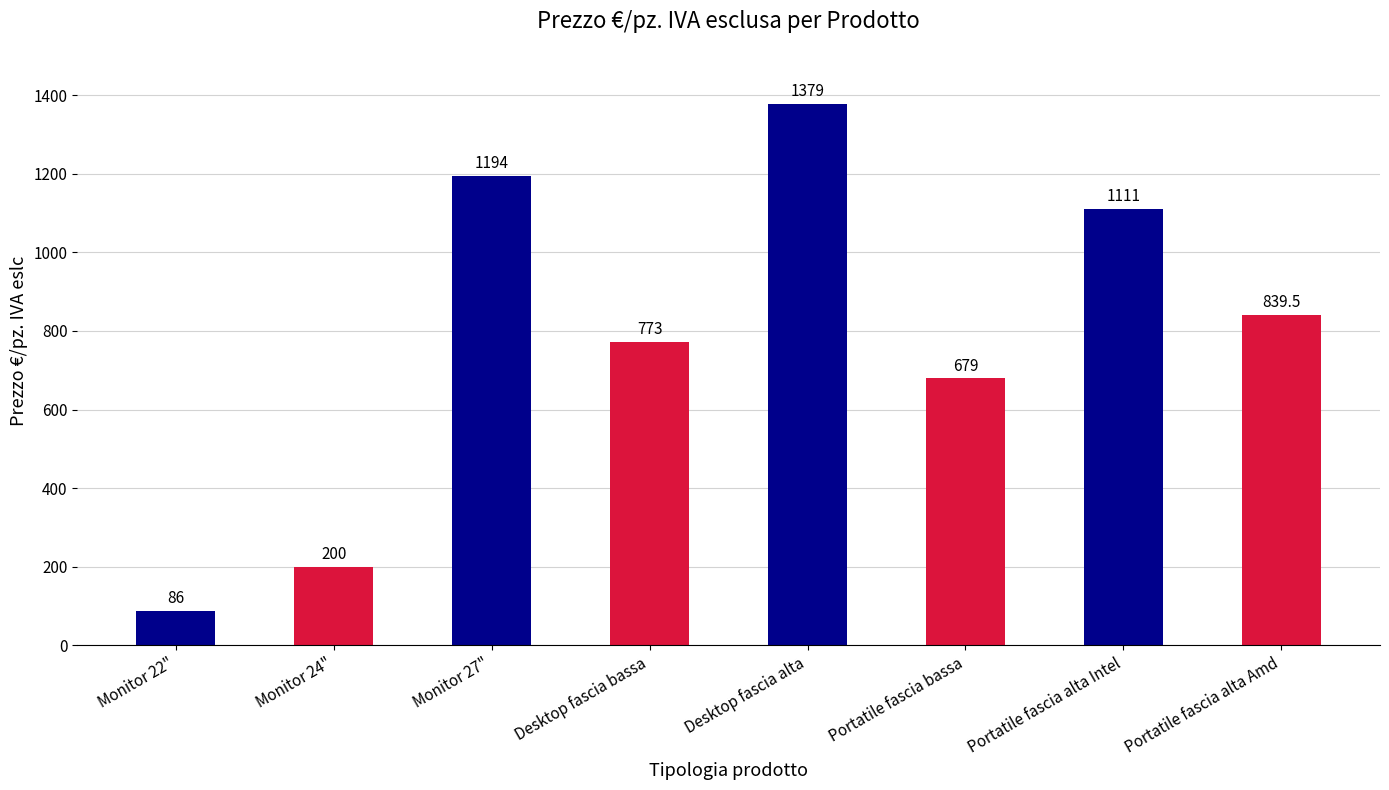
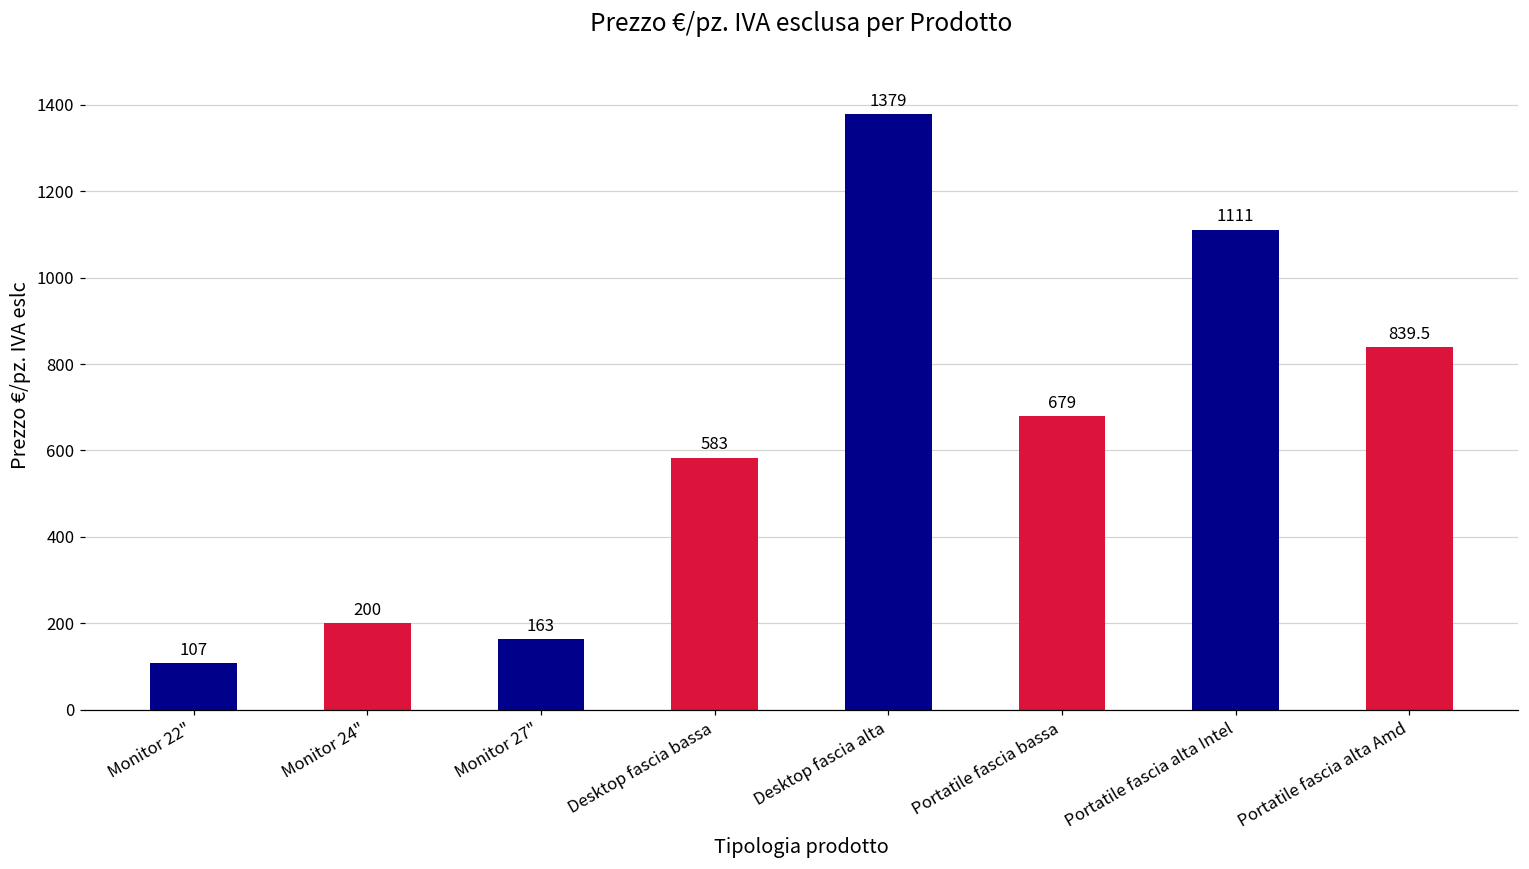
  {
-   "Monitor 22\"": 86,
+   "Monitor 22\"": 107,
    "Monitor 24\"": 200,
-   "Monitor 27\"": 1194,
-   "Desktop fascia bassa": 773,
+   "Monitor 27\"": 163,
+   "Desktop fascia bassa": 583,
    "Desktop fascia alta": 1379,
    "Portatile fascia bassa": 679,
    "Portatile fascia alta Intel": 1111,
    "Portatile fascia alta Amd": 839.5
  }
